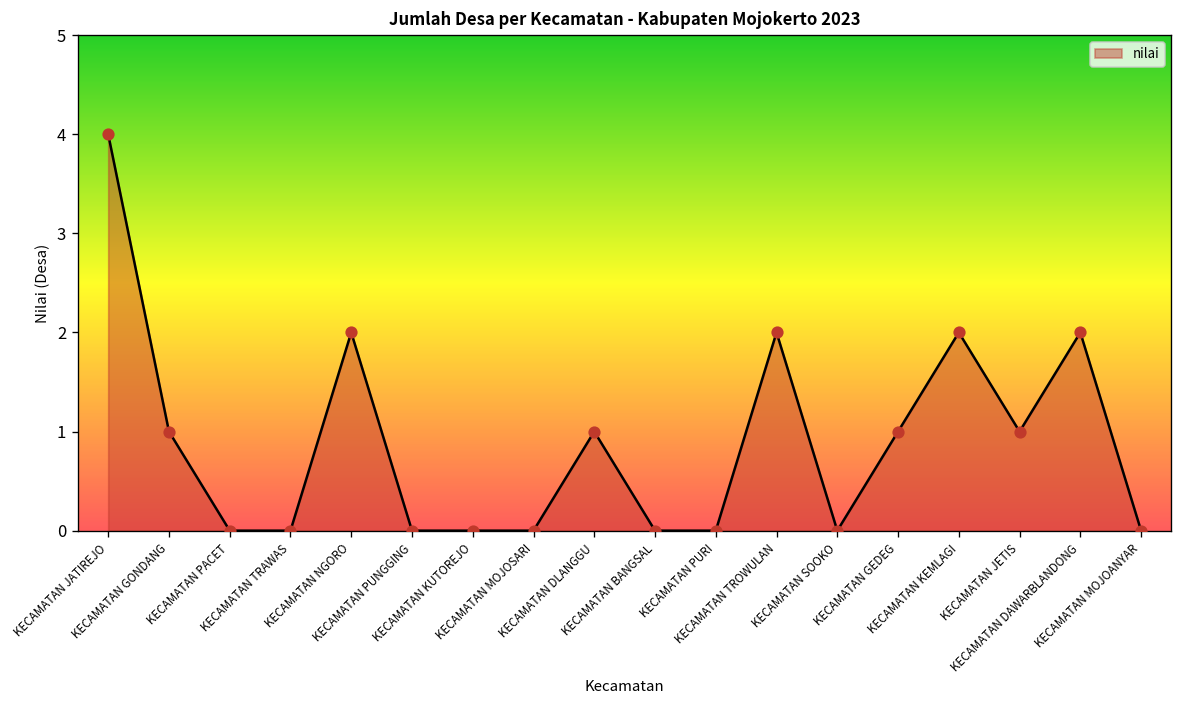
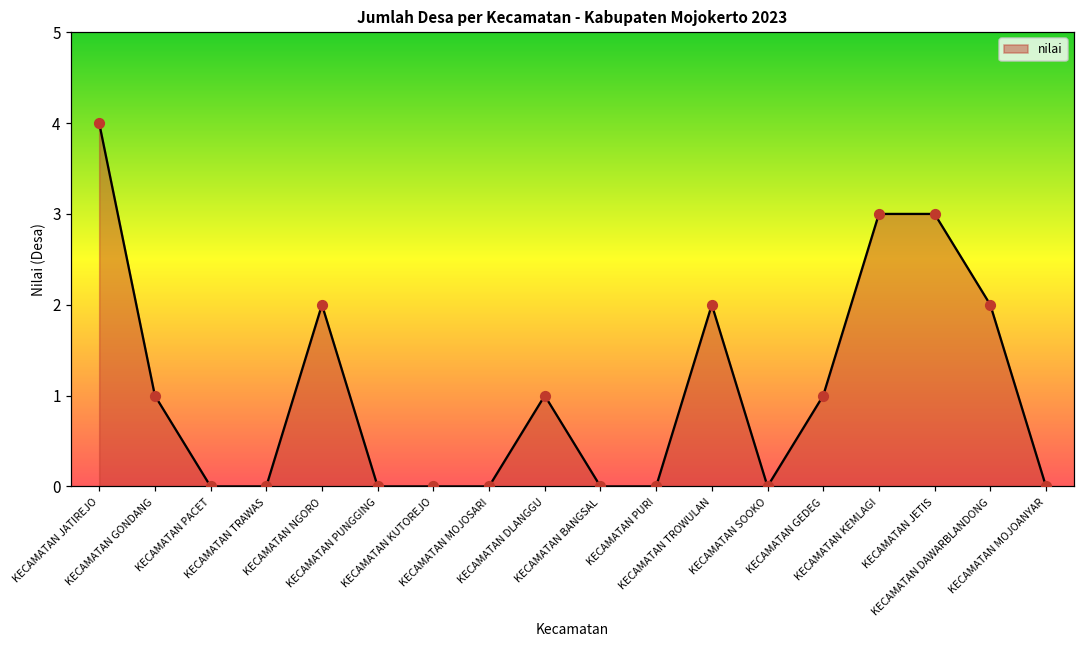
  {
    "KECAMATAN JATIREJO": 4,
    "KECAMATAN GONDANG": 1,
    "KECAMATAN PACET": 0,
    "KECAMATAN TRAWAS": 0,
    "KECAMATAN NGORO": 2,
    "KECAMATAN PUNGGING": 0,
    "KECAMATAN KUTOREJO": 0,
    "KECAMATAN MOJOSARI": 0,
    "KECAMATAN DLANGGU": 1,
    "KECAMATAN BANGSAL": 0,
    "KECAMATAN PURI": 0,
    "KECAMATAN TROWULAN": 2,
    "KECAMATAN SOOKO": 0,
    "KECAMATAN GEDEG": 1,
-   "KECAMATAN KEMLAGI": 2,
-   "KECAMATAN JETIS": 1,
+   "KECAMATAN KEMLAGI": 3,
+   "KECAMATAN JETIS": 3,
    "KECAMATAN DAWARBLANDONG": 2,
    "KECAMATAN MOJOANYAR": 0
  }
